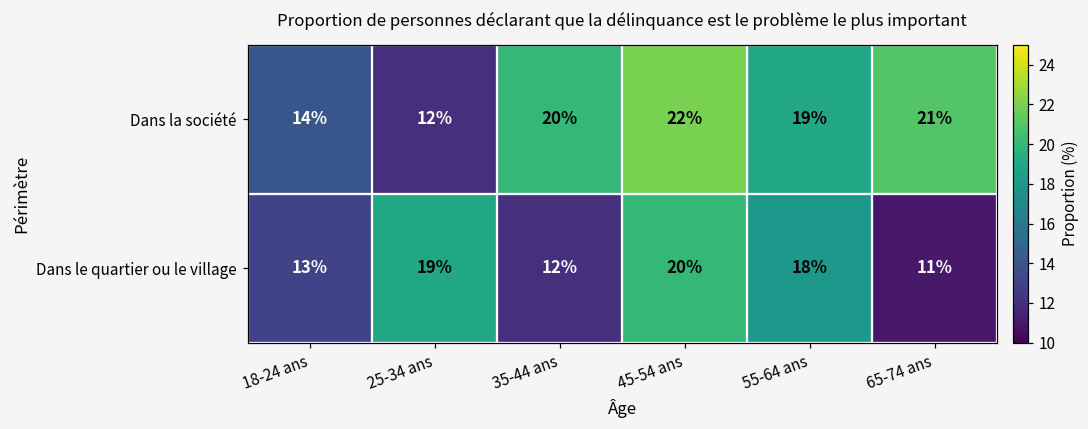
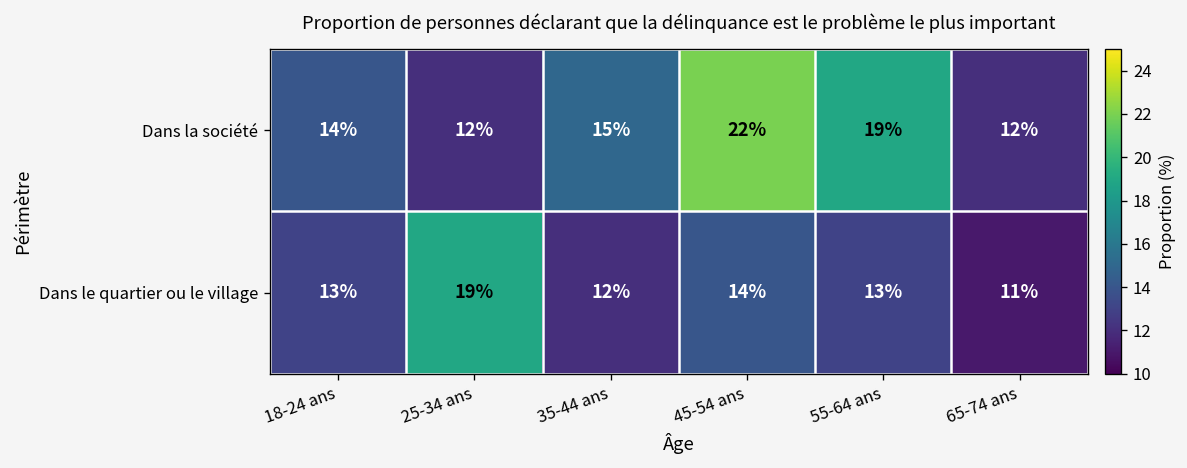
  {
    "Dans la société": {
      "18-24 ans": "14%",
      "25-34 ans": "12%",
-     "35-44 ans": "20%",
+     "35-44 ans": "15%",
      "45-54 ans": "22%",
      "55-64 ans": "19%",
-     "65-74 ans": "21%"
+     "65-74 ans": "12%"
    },
    "Dans le quartier ou le village": {
      "18-24 ans": "13%",
      "25-34 ans": "19%",
      "35-44 ans": "12%",
-     "45-54 ans": "20%",
-     "55-64 ans": "18%",
+     "45-54 ans": "14%",
+     "55-64 ans": "13%",
      "65-74 ans": "11%"
    }
  }
